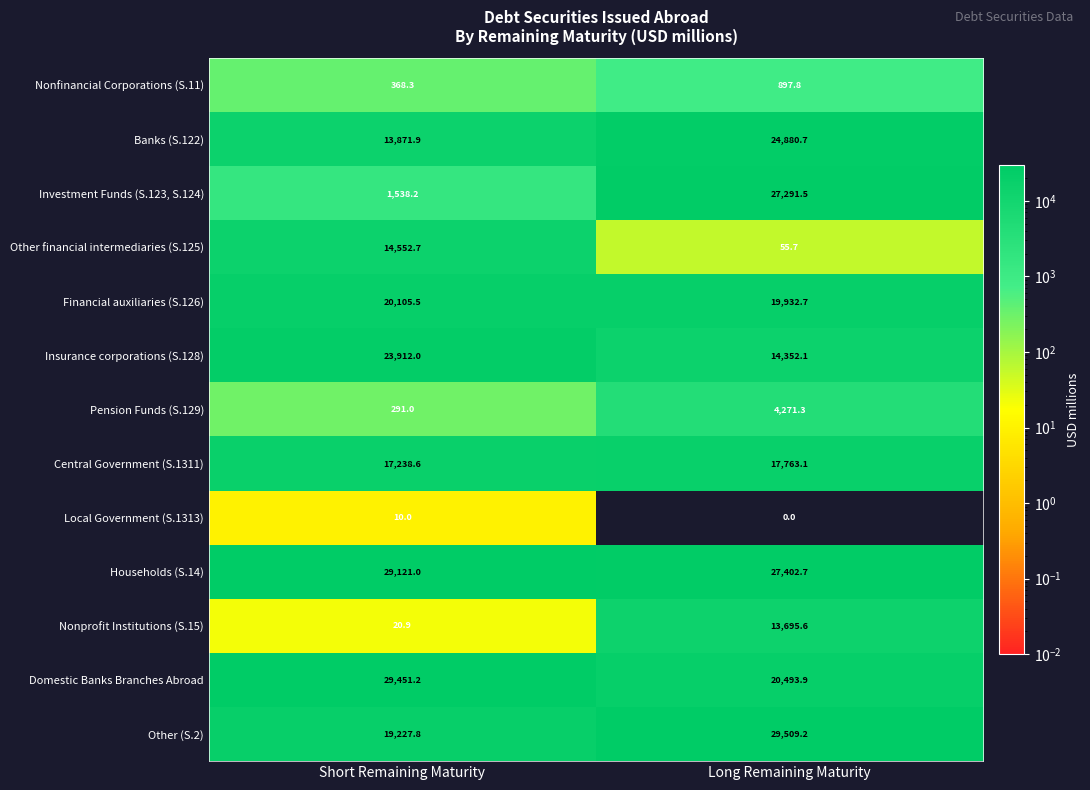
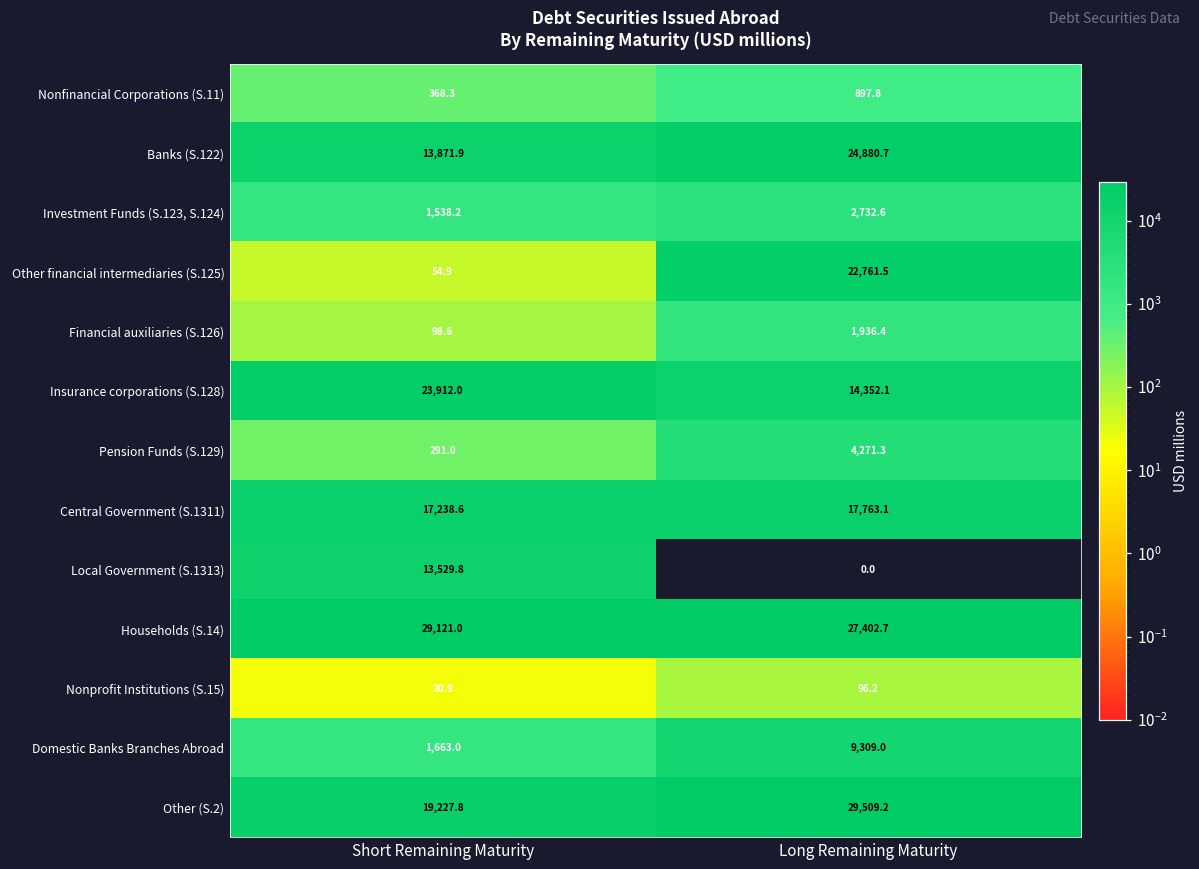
  {
    "Nonfinancial Corporations (S.11)": {
      "Short Remaining Maturity": "368.3",
      "Long Remaining Maturity": "897.8"
    },
    "Banks (S.122)": {
      "Short Remaining Maturity": "13,871.9",
      "Long Remaining Maturity": "24,880.7"
    },
    "Investment Funds (S.123, S.124)": {
      "Short Remaining Maturity": "1,538.2",
-     "Long Remaining Maturity": "27,291.5"
+     "Long Remaining Maturity": "2,732.6"
    },
    "Other financial intermediaries (S.125)": {
-     "Short Remaining Maturity": "14,552.7",
-     "Long Remaining Maturity": "55.7"
+     "Short Remaining Maturity": "54.9",
+     "Long Remaining Maturity": "22,761.5"
    },
    "Financial auxiliaries (S.126)": {
-     "Short Remaining Maturity": "20,105.5",
-     "Long Remaining Maturity": "19,932.7"
+     "Short Remaining Maturity": "98.6",
+     "Long Remaining Maturity": "1,936.4"
    },
    "Insurance corporations (S.128)": {
      "Short Remaining Maturity": "23,912.0",
      "Long Remaining Maturity": "14,352.1"
    },
    "Pension Funds (S.129)": {
      "Short Remaining Maturity": "291.0",
      "Long Remaining Maturity": "4,271.3"
    },
    "Central Government (S.1311)": {
      "Short Remaining Maturity": "17,238.6",
      "Long Remaining Maturity": "17,763.1"
    },
    "Local Government (S.1313)": {
-     "Short Remaining Maturity": "10.0",
+     "Short Remaining Maturity": "13,529.8",
      "Long Remaining Maturity": "0.0"
    },
    "Households (S.14)": {
      "Short Remaining Maturity": "29,121.0",
      "Long Remaining Maturity": "27,402.7"
    },
    "Nonprofit Institutions (S.15)": {
      "Short Remaining Maturity": "20.9",
-     "Long Remaining Maturity": "13,695.6"
+     "Long Remaining Maturity": "96.2"
    },
    "Domestic Banks Branches Abroad": {
-     "Short Remaining Maturity": "29,451.2",
-     "Long Remaining Maturity": "20,493.9"
+     "Short Remaining Maturity": "1,663.0",
+     "Long Remaining Maturity": "9,309.0"
    },
    "Other (S.2)": {
      "Short Remaining Maturity": "19,227.8",
      "Long Remaining Maturity": "29,509.2"
    }
  }
